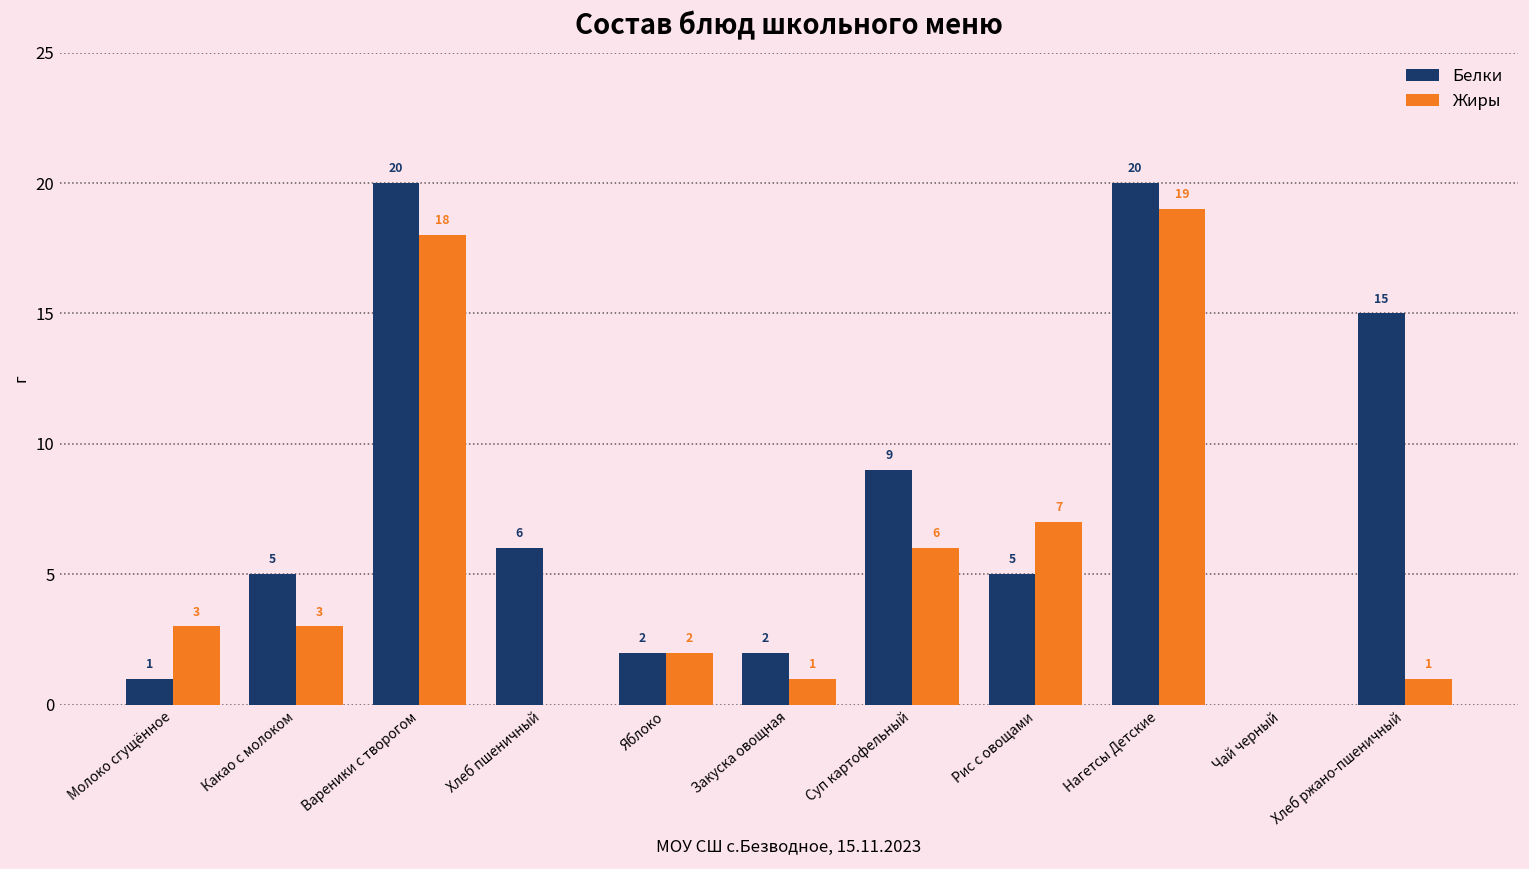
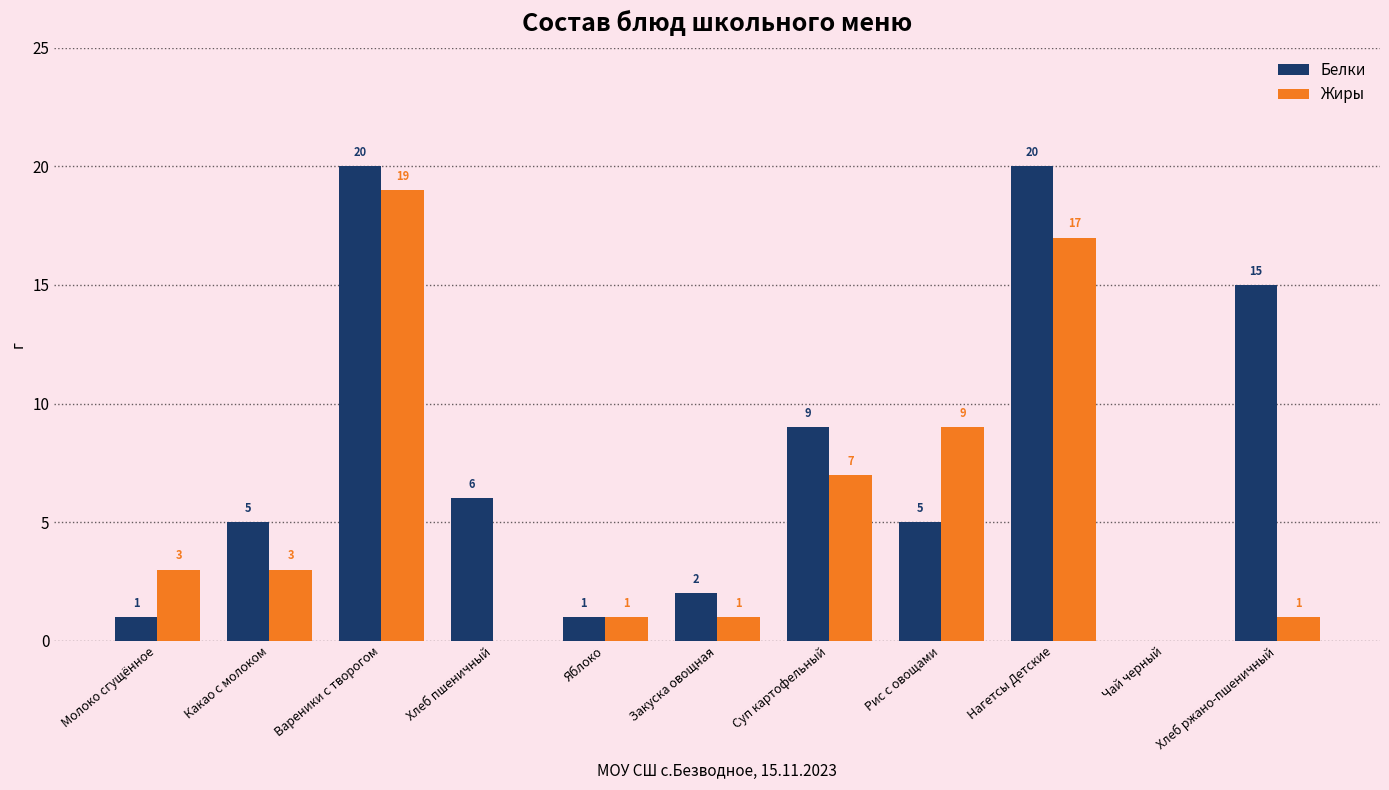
  {
    "Белки": {
      "Молоко сгущённое": 1,
      "Какао с молоком": 5,
      "Вареники с творогом": 20,
      "Хлеб пшеничный": 6,
-     "Яблоко": 2,
+     "Яблоко": 1,
      "Закуска овощная": 2,
      "Суп картофельный": 9,
      "Рис с овощами": 5,
      "Нагетсы Детские": 20,
      "Хлеб ржано-пшеничный": 15
    },
    "Жиры": {
      "Молоко сгущённое": 3,
      "Какао с молоком": 3,
-     "Вареники с творогом": 18,
-     "Яблоко": 2,
+     "Вареники с творогом": 19,
+     "Яблоко": 1,
      "Закуска овощная": 1,
-     "Суп картофельный": 6,
-     "Рис с овощами": 7,
-     "Нагетсы Детские": 19,
+     "Суп картофельный": 7,
+     "Рис с овощами": 9,
+     "Нагетсы Детские": 17,
      "Хлеб ржано-пшеничный": 1
    }
  }
